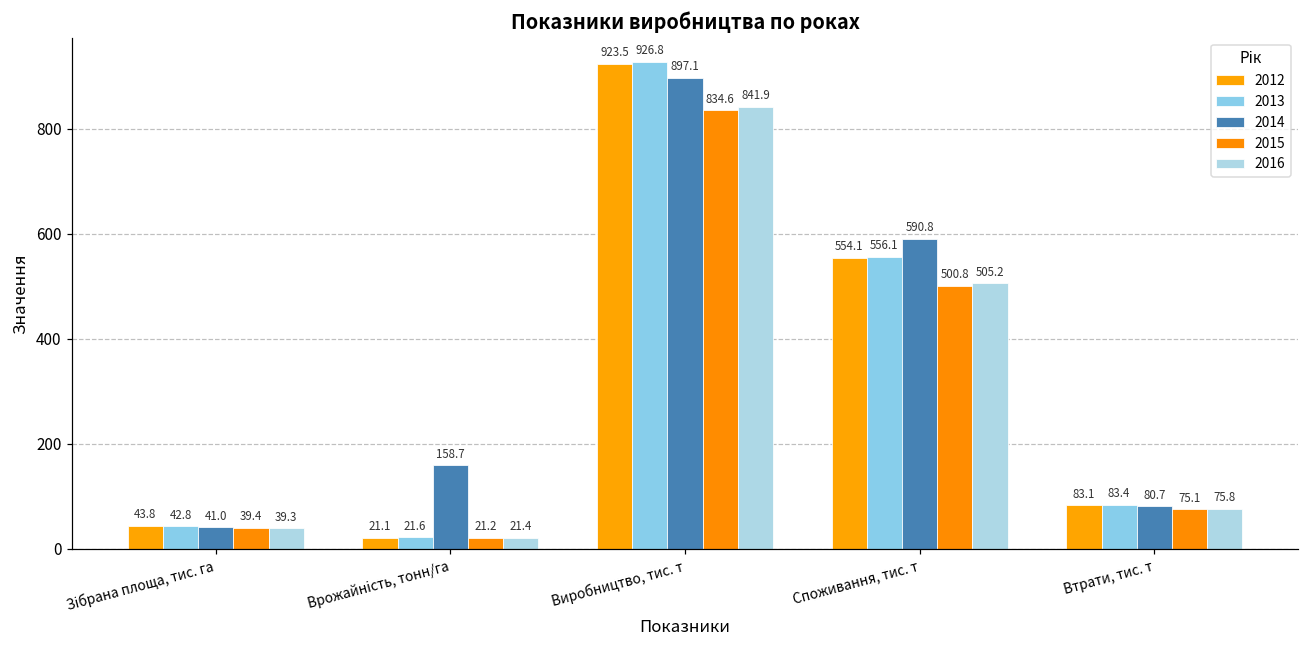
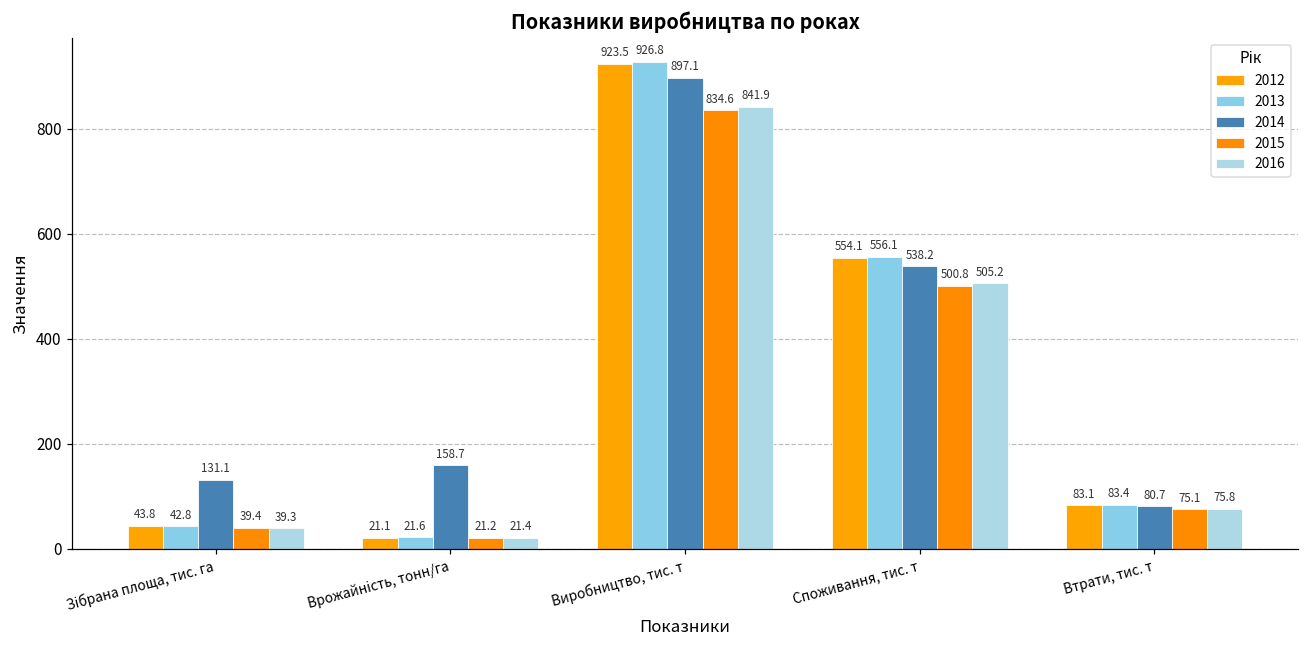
  {
    "2014": {
-     "Зібрана площа, тис. га": 41.0,
+     "Зібрана площа, тис. га": 131.1,
      "Врожайність, тонн/га": 158.7,
      "Виробництво, тис. т": 897.1,
-     "Споживання, тис. т": 590.8,
+     "Споживання, тис. т": 538.2,
      "Втрати, тис. т": 80.7
    }
  }
